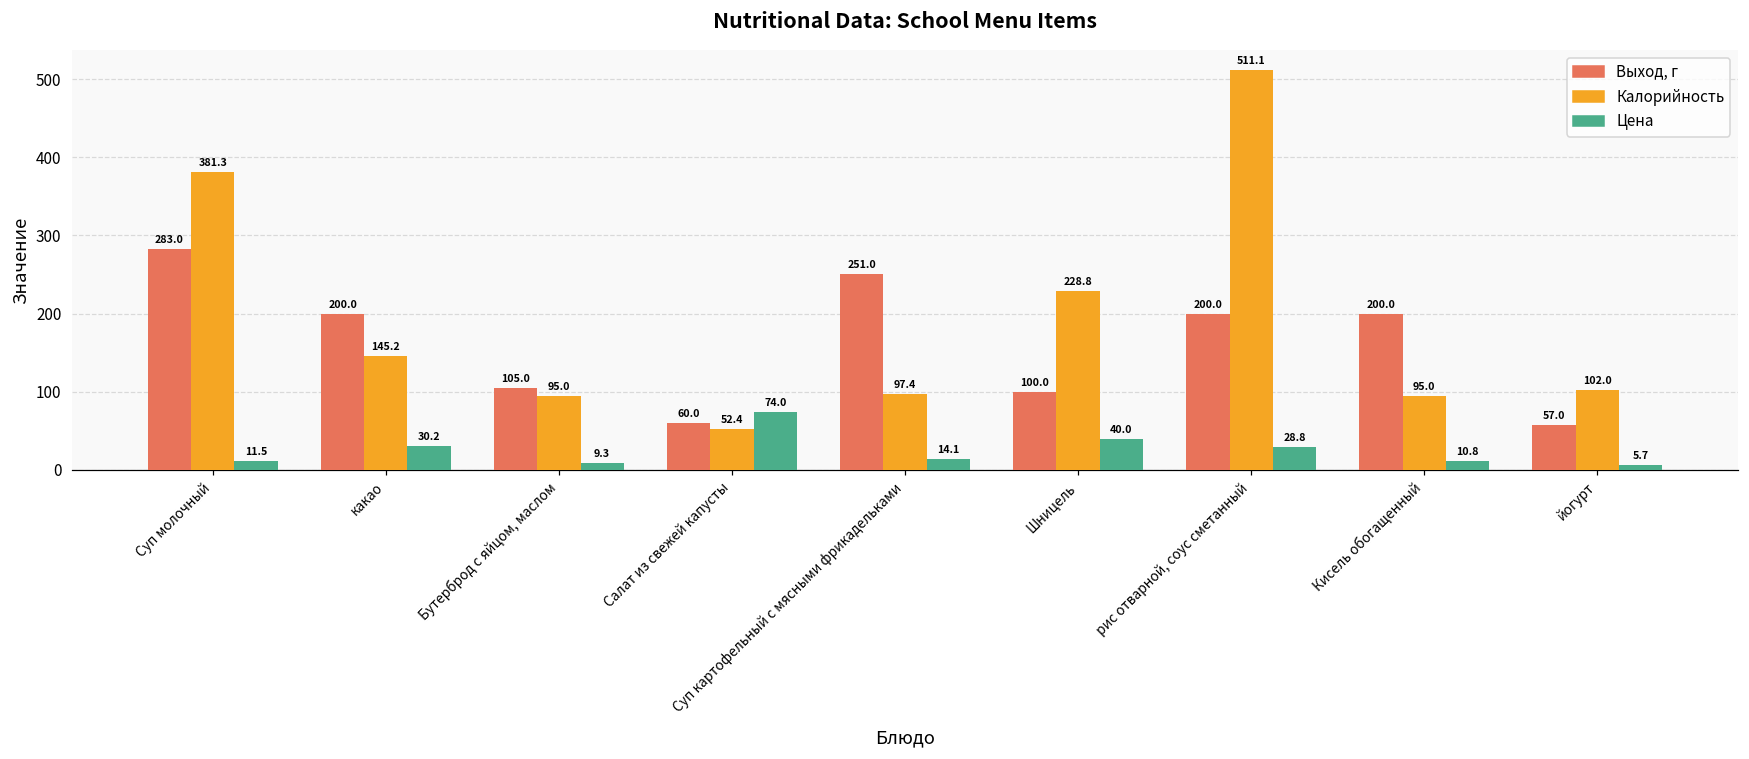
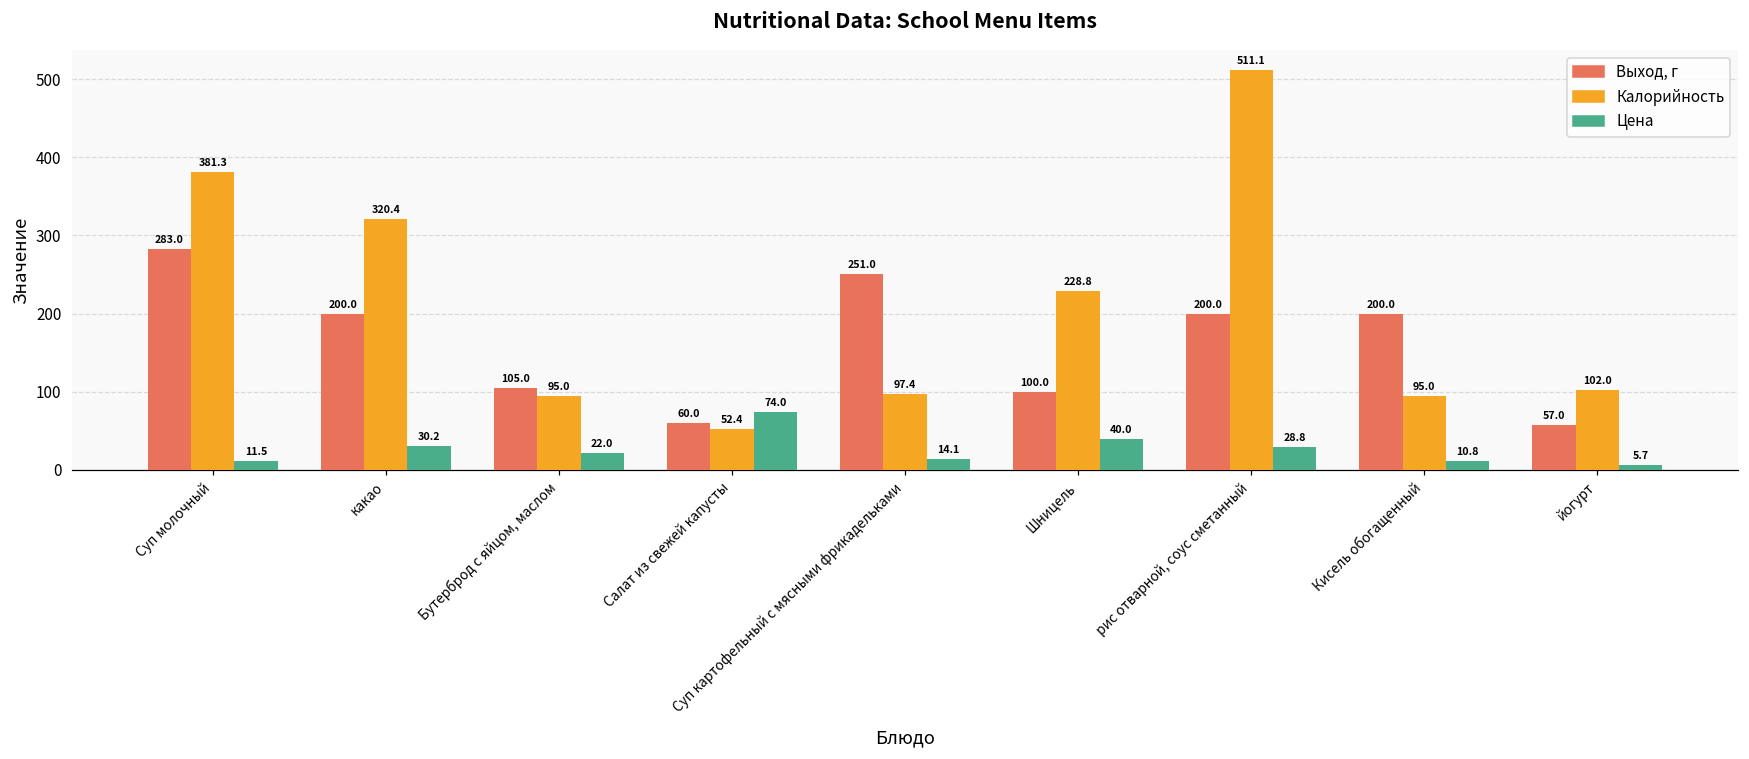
  {
    "Выход, г": {
      "Суп молочный": 283.0,
      "какао": 200.0,
      "Бутерброд с яйцом, маслом": 105.0,
      "Салат из свежей капусты": 60.0,
      "Суп картофельный с мясными фрикадельками": 251.0,
      "Шницель": 100.0,
      "рис отварной, соус сметанный": 200.0,
      "Кисель обогащенный": 200.0,
      "йогурт": 57.0
    },
    "Калорийность": {
      "Суп молочный": 381.3,
-     "какао": 145.2,
+     "какао": 320.4,
      "Бутерброд с яйцом, маслом": 95.0,
      "Салат из свежей капусты": 52.4,
      "Суп картофельный с мясными фрикадельками": 97.4,
      "Шницель": 228.8,
      "рис отварной, соус сметанный": 511.1,
      "Кисель обогащенный": 95.0,
      "йогурт": 102.0
    },
    "Цена": {
      "Суп молочный": 11.5,
      "какао": 30.2,
-     "Бутерброд с яйцом, маслом": 9.3,
+     "Бутерброд с яйцом, маслом": 22.0,
      "Салат из свежей капусты": 74.0,
      "Суп картофельный с мясными фрикадельками": 14.1,
      "Шницель": 40.0,
      "рис отварной, соус сметанный": 28.8,
      "Кисель обогащенный": 10.8,
      "йогурт": 5.7
    }
  }
